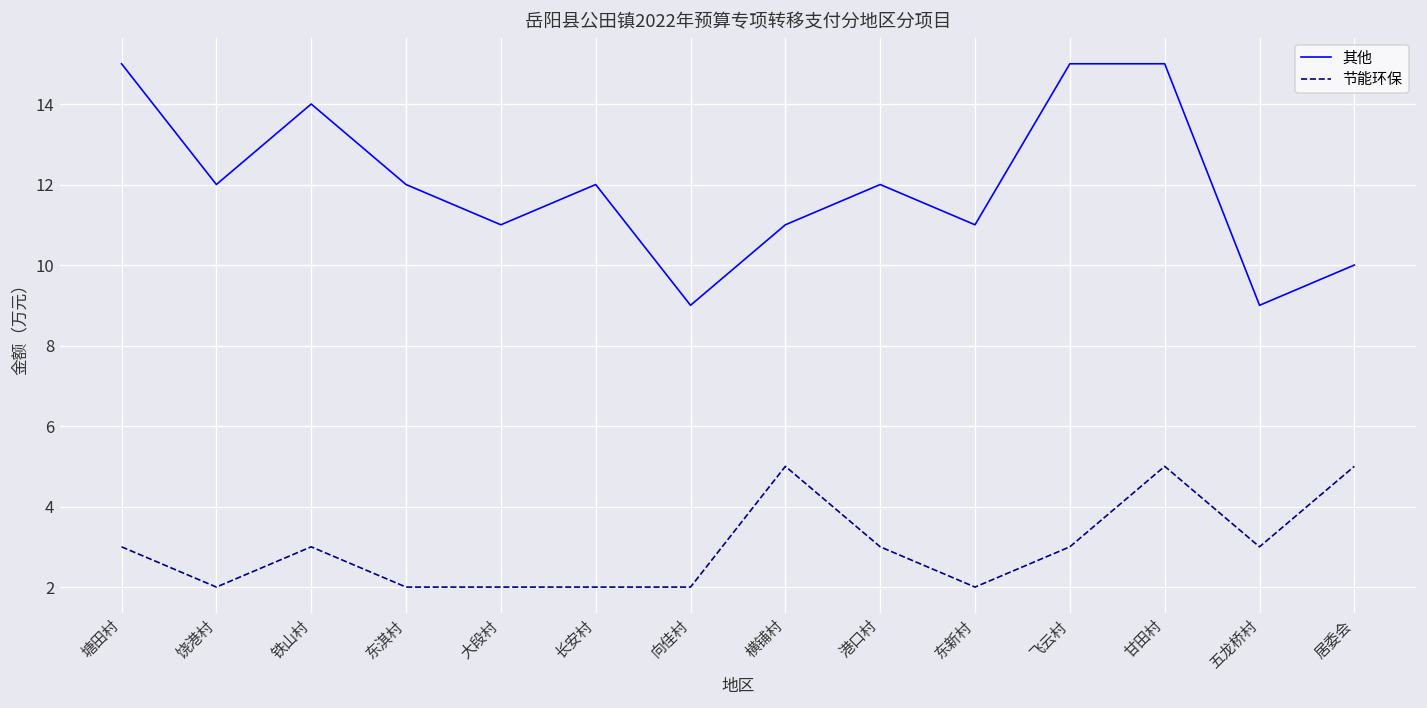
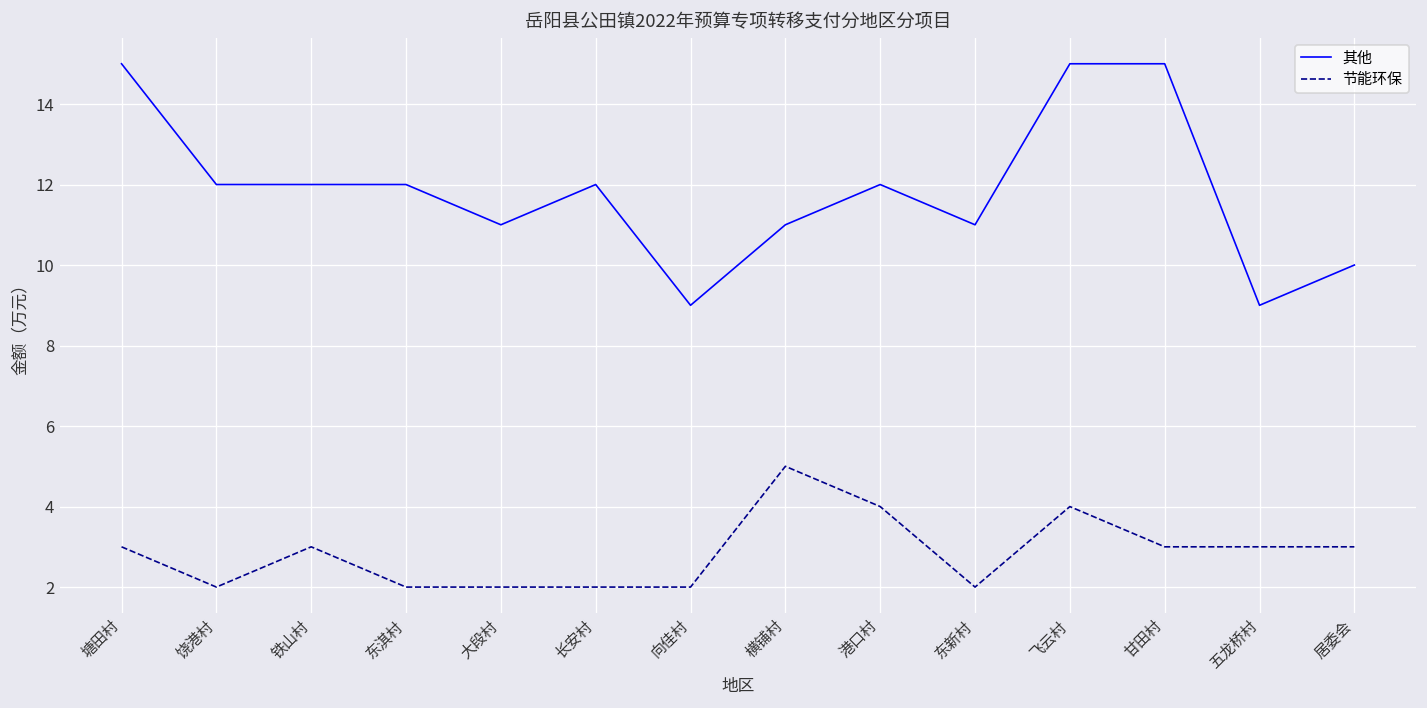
  {
    "其他": {
      "塘田村": 15,
      "饶港村": 12,
-     "铁山村": 14,
+     "铁山村": 12,
      "东淇村": 12,
      "大段村": 11,
      "长安村": 12,
      "向佳村": 9,
      "横铺村": 11,
      "港口村": 12,
      "东新村": 11,
      "飞云村": 15,
      "甘田村": 15,
      "五龙桥村": 9,
      "居委会": 10
    },
    "节能环保": {
      "塘田村": 3,
      "饶港村": 2,
      "铁山村": 3,
      "东淇村": 2,
      "大段村": 2,
      "长安村": 2,
      "向佳村": 2,
      "横铺村": 5,
-     "港口村": 3,
+     "港口村": 4,
      "东新村": 2,
-     "飞云村": 3,
-     "甘田村": 5,
+     "飞云村": 4,
+     "甘田村": 3,
      "五龙桥村": 3,
-     "居委会": 5
+     "居委会": 3
    }
  }
